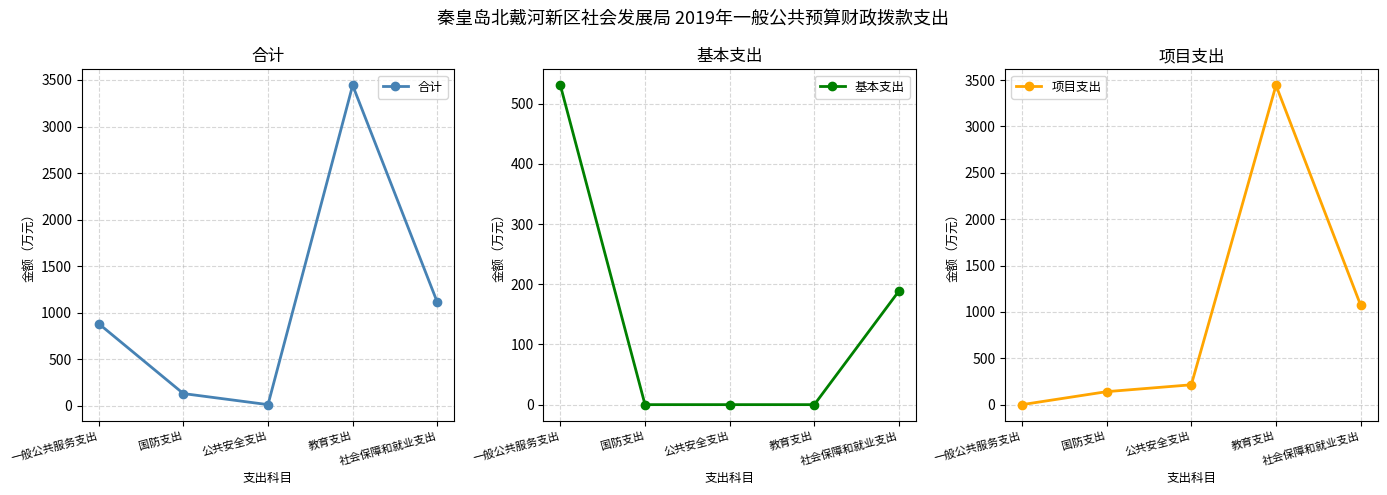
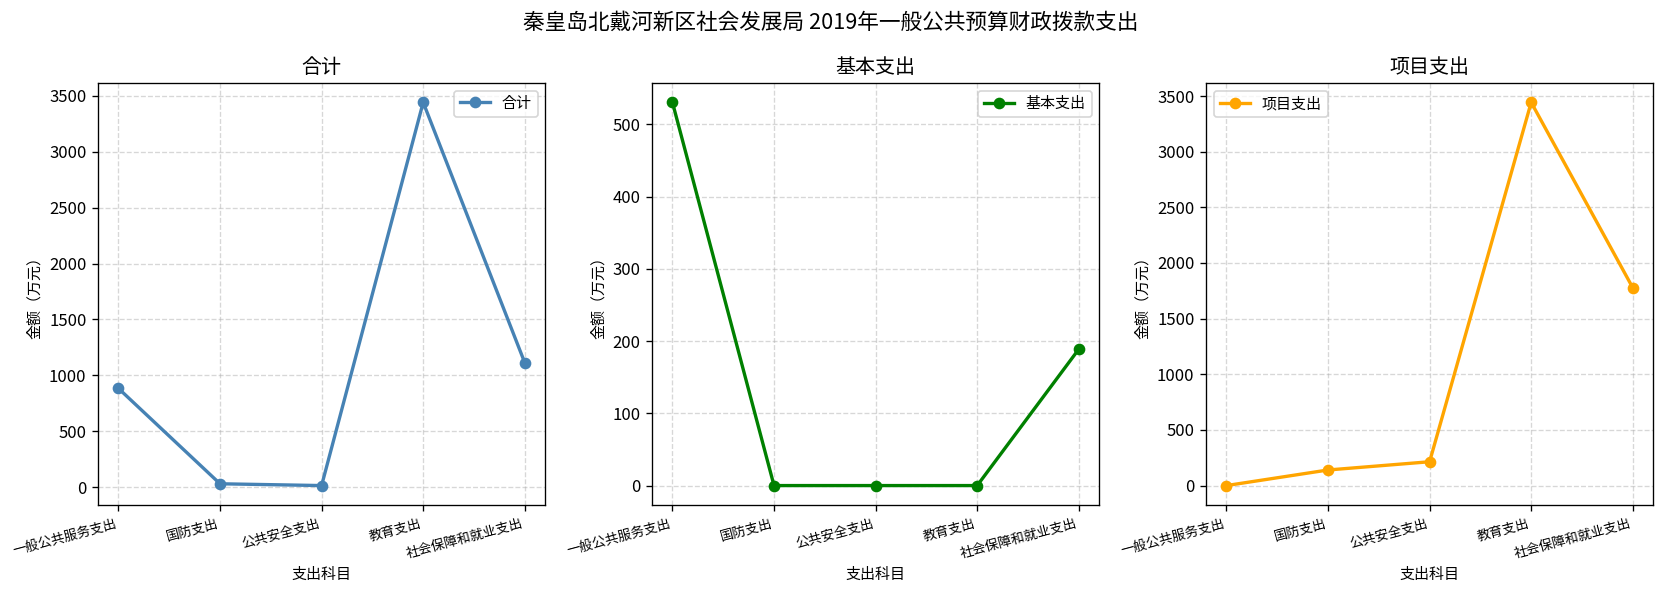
  {
    "合计": {
      "一般公共服务支出": 900,
-     "国防支出": 100,
+     "国防支出": 0,
      "公共安全支出": 0,
      "教育支出": 3400,
      "社会保障和就业支出": 1100
    },
    "基本支出": {
      "一般公共服务支出": 530,
      "国防支出": 0,
      "公共安全支出": 0,
      "教育支出": 0,
      "社会保障和就业支出": 190
    },
    "项目支出": {
      "一般公共服务支出": 0,
      "国防支出": 100,
      "公共安全支出": 200,
      "教育支出": 3400,
-     "社会保障和就业支出": 1100
+     "社会保障和就业支出": 1800
    }
  }
